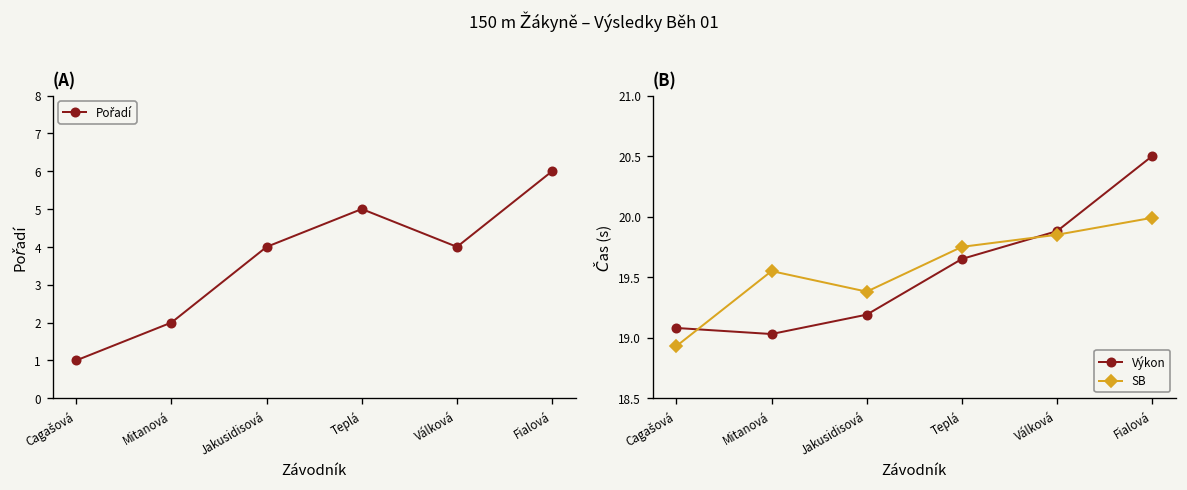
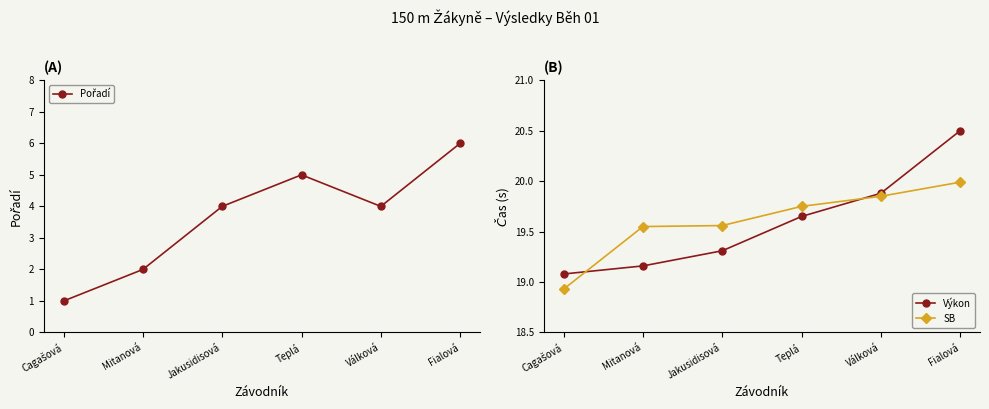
  {
    "(A)": {
      "Cagašová": 1.0,
      "Mitanová": 2.0,
      "Jakusidisová": 4.0,
      "Teplá": 5.0,
      "Válková": 4.0,
      "Fialová": 6.0
    },
    "(B)": {
      "Výkon": {
        "Cagašová": 19.08,
-       "Mitanová": 19.03,
-       "Jakusidisová": 19.19,
+       "Mitanová": 19.16,
+       "Jakusidisová": 19.31,
        "Teplá": 19.65,
        "Válková": 19.88,
        "Fialová": 20.50
      },
      "SB": {
        "Cagašová": 18.93,
        "Mitanová": 19.55,
-       "Jakusidisová": 19.38,
+       "Jakusidisová": 19.56,
        "Teplá": 19.75,
        "Válková": 19.85,
        "Fialová": 19.99
      }
    }
  }
